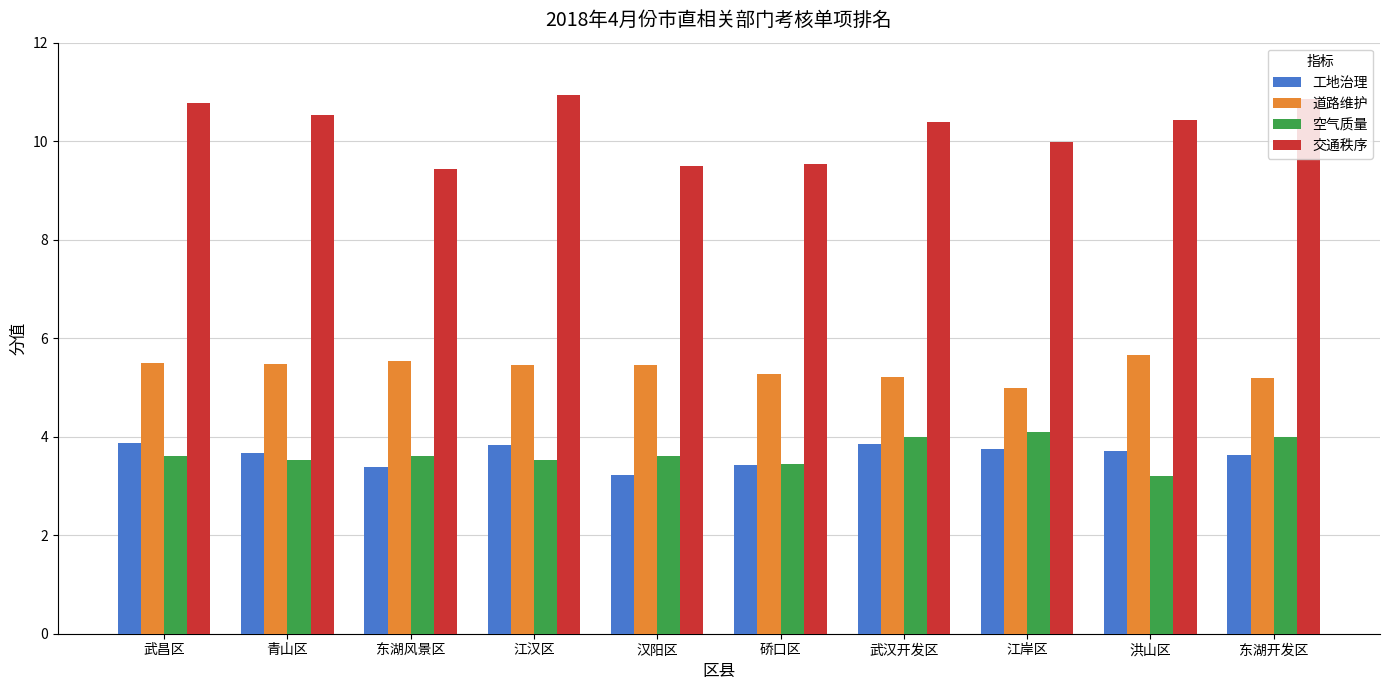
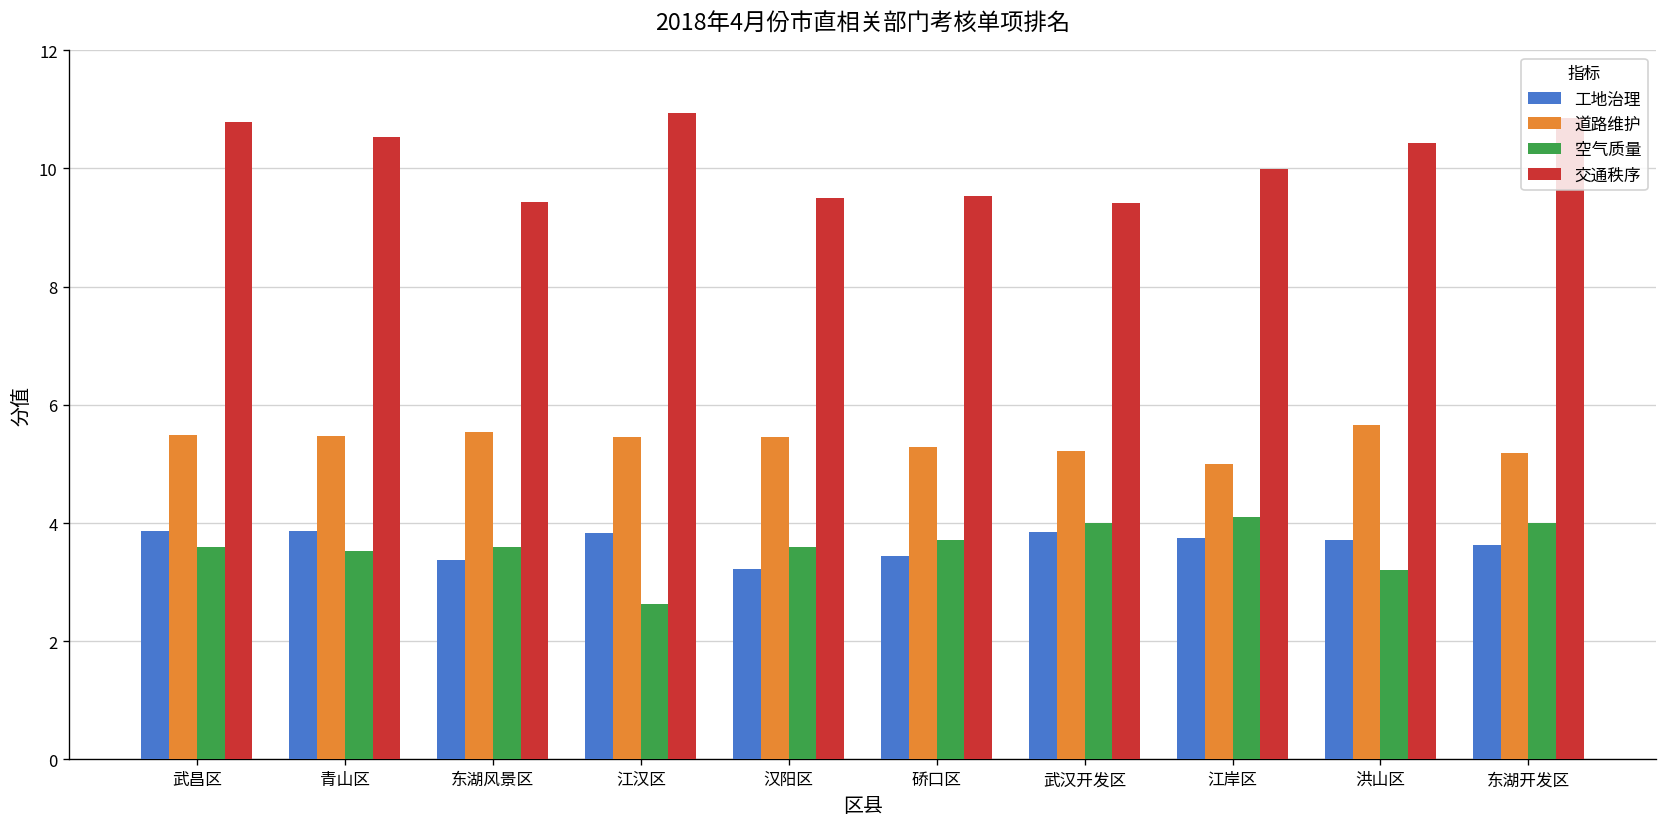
  {
    "工地治理": {
      "武昌区": 3.9,
-     "青山区": 3.7,
+     "青山区": 3.9,
      "东湖风景区": 3.4,
      "江汉区": 3.8,
      "汉阳区": 3.2,
      "硚口区": 3.4,
      "武汉开发区": 3.8,
      "江岸区": 3.7,
      "洪山区": 3.7,
      "东湖开发区": 3.6
    },
    "道路维护": {
      "武昌区": 5.5,
      "青山区": 5.5,
      "东湖风景区": 5.5,
      "江汉区": 5.5,
      "汉阳区": 5.5,
      "硚口区": 5.3,
      "武汉开发区": 5.2,
      "江岸区": 5.0,
      "洪山区": 5.7,
      "东湖开发区": 5.2
    },
    "空气质量": {
      "武昌区": 3.6,
      "青山区": 3.5,
      "东湖风景区": 3.6,
-     "江汉区": 3.5,
+     "江汉区": 2.6,
      "汉阳区": 3.6,
-     "硚口区": 3.4,
+     "硚口区": 3.7,
      "武汉开发区": 4.0,
      "江岸区": 4.1,
      "洪山区": 3.2,
      "东湖开发区": 4.0
    },
    "交通秩序": {
      "武昌区": 10.8,
      "青山区": 10.5,
      "东湖风景区": 9.4,
      "江汉区": 10.9,
      "汉阳区": 9.5,
      "硚口区": 9.5,
-     "武汉开发区": 10.4,
+     "武汉开发区": 9.4,
      "江岸区": 10.0,
      "洪山区": 10.4
    }
  }
